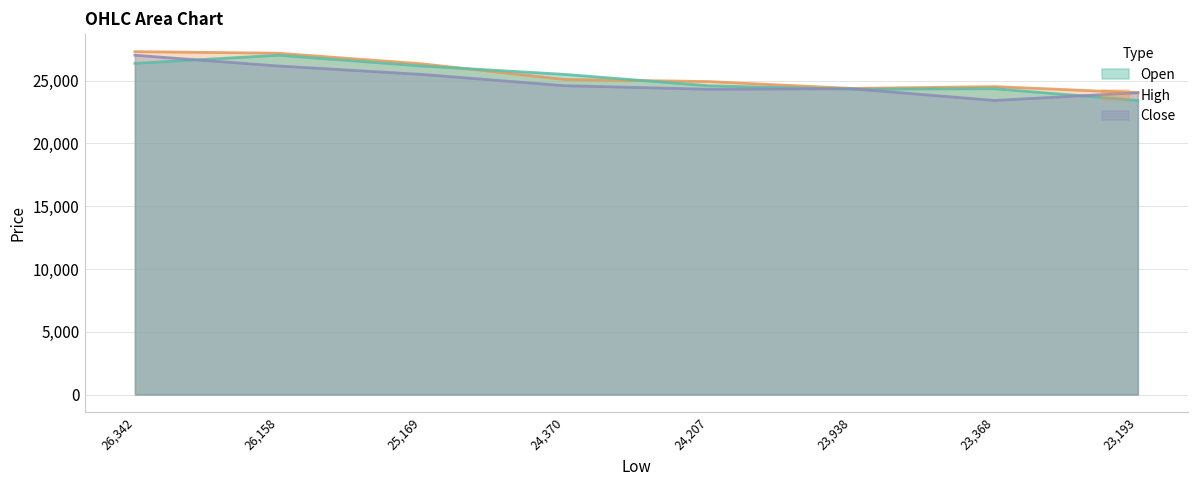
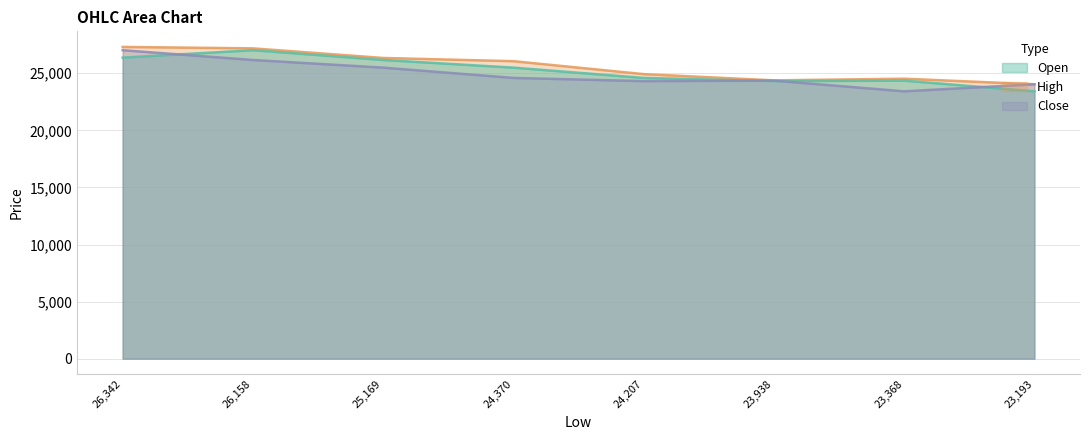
  {
    "High": {
      "26,342": "27,300",
-     "24,370": "25,100",
+     "24,370": "26,100",
      "24,207": "24,900"
    }
  }
